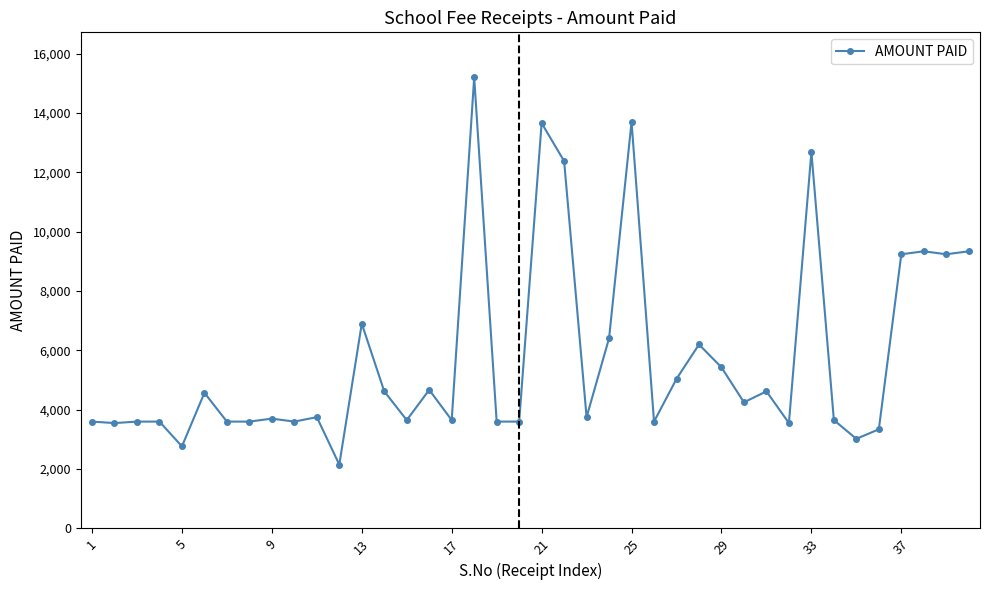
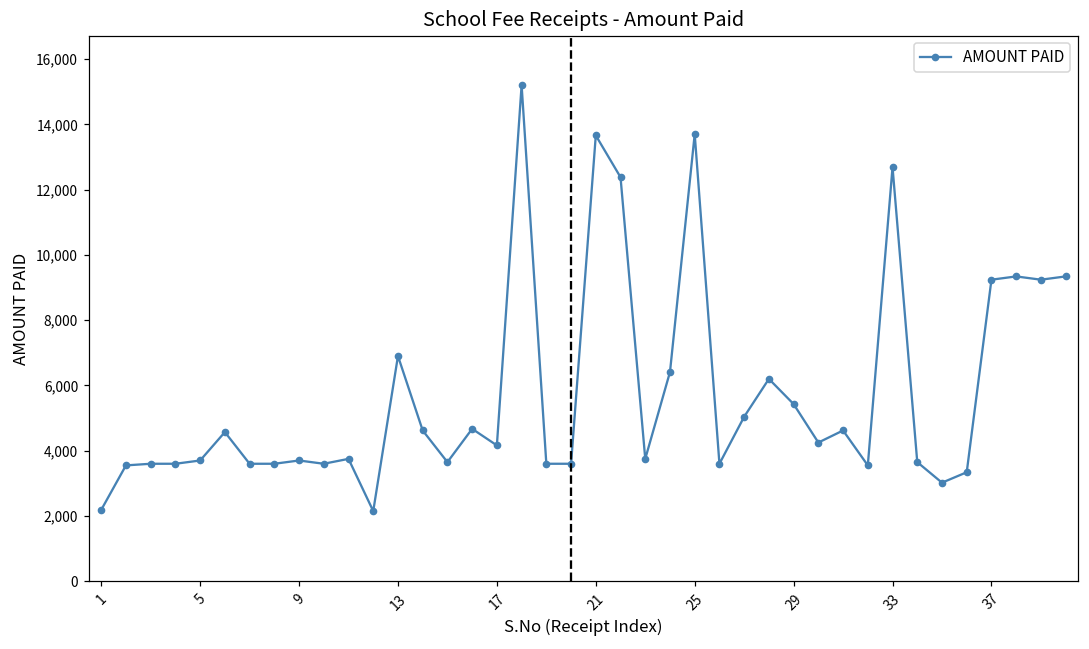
  {
-   "1": "3,600",
-   "5": "2,800",
+   "1": "2,200",
+   "5": "3,700",
    "9": "3,700",
    "13": "6,900",
-   "17": "3,700",
+   "17": "4,200",
    "21": "13,700",
    "25": "13,700",
    "29": "5,400",
    "33": "12,700",
    "37": "9,200"
  }
